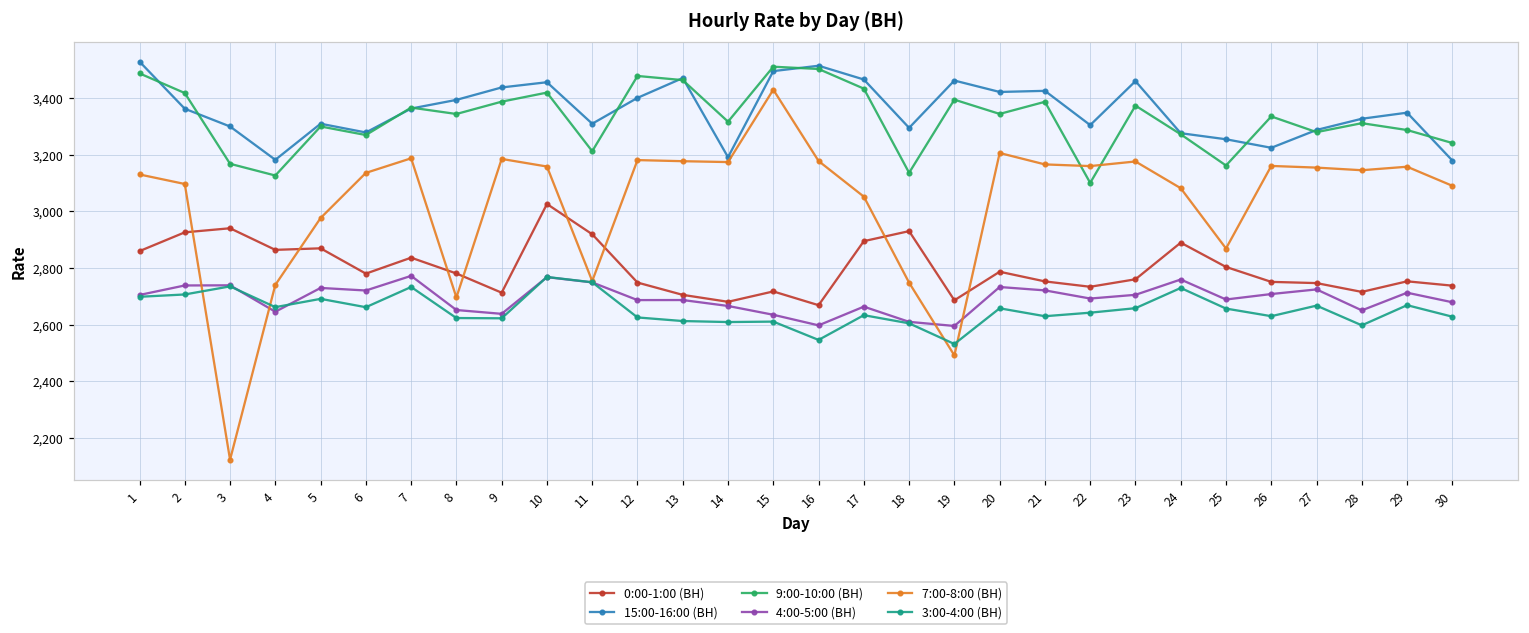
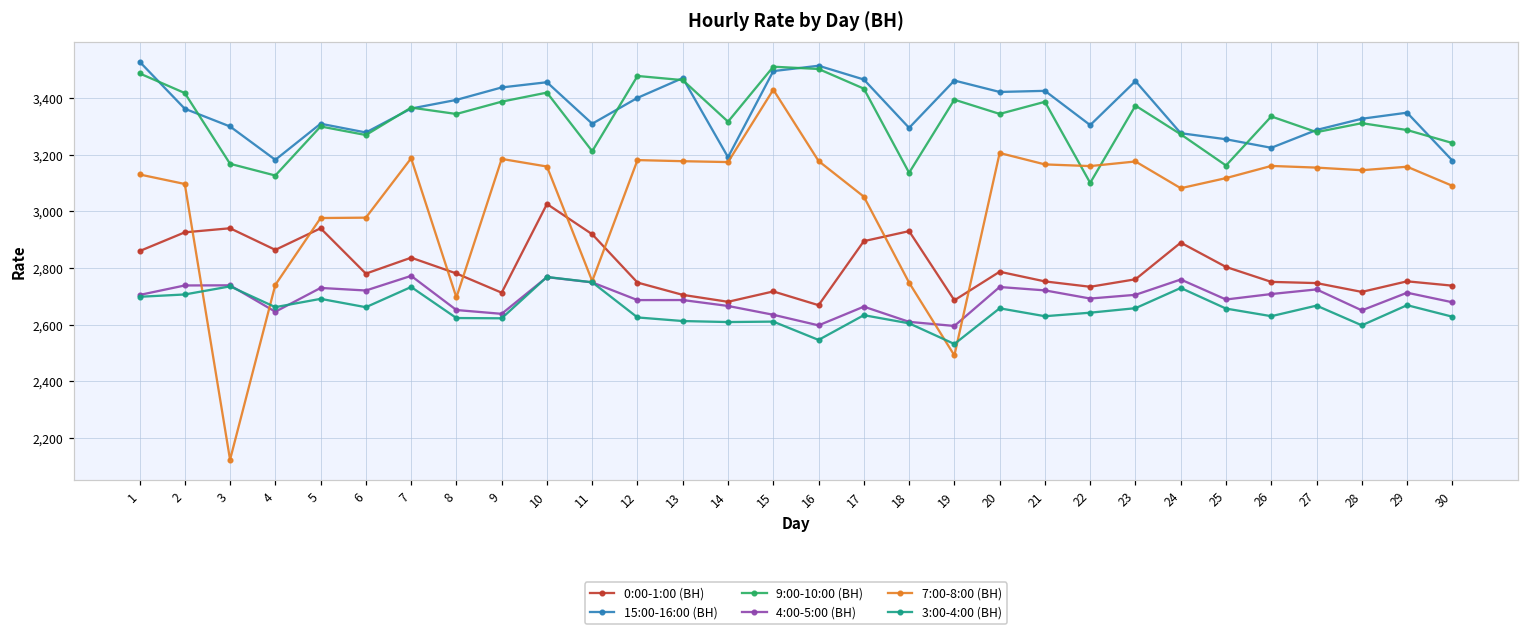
  {
    "0:00-1:00 (ВН)": {
      "1": "2,860",
      "2": "2,930",
      "3": "2,940",
      "4": "2,860",
-     "5": "2,870",
+     "5": "2,940",
      "6": "2,780",
      "7": "2,840",
      "8": "2,780",
      "9": "2,710",
      "10": "3,030",
      "11": "2,920",
      "12": "2,750",
      "13": "2,710",
      "14": "2,680",
      "15": "2,720",
      "16": "2,670",
      "17": "2,900",
      "18": "2,930",
      "19": "2,690",
      "20": "2,790",
      "21": "2,750",
      "22": "2,730",
      "23": "2,760",
      "24": "2,890",
      "25": "2,800",
      "26": "2,750",
      "27": "2,750",
      "28": "2,720",
      "29": "2,750",
      "30": "2,740"
    },
    "15:00-16:00 (ВН)": {
      "1": "3,530",
      "2": "3,360",
      "3": "3,300",
      "4": "3,180",
      "8": "3,390",
      "9": "3,440",
      "10": "3,460",
      "11": "3,310",
      "12": "3,400",
      "14": "3,190",
      "15": "3,500",
      "16": "3,510",
      "17": "3,470",
      "18": "3,300",
      "19": "3,460",
      "20": "3,420",
      "21": "3,430",
      "22": "3,310",
      "23": "3,460",
      "25": "3,250",
      "26": "3,220",
      "28": "3,330",
      "29": "3,350",
      "30": "3,180"
    },
    "4:00-5:00 (ВН)": {
      "2": "2,740",
      "4": "2,650",
      "5": "2,730",
      "6": "2,720",
      "7": "2,770",
      "8": "2,650",
      "9": "2,640",
      "12": "2,690",
      "13": "2,690",
      "14": "2,670",
      "15": "2,630",
      "16": "2,600",
      "17": "2,660",
      "19": "2,600",
      "20": "2,730",
      "21": "2,720",
      "22": "2,690",
      "23": "2,710",
      "24": "2,760",
      "25": "2,690",
      "26": "2,710",
      "27": "2,720",
      "28": "2,650",
      "29": "2,710",
      "30": "2,680"
    },
    "7:00-8:00 (ВН)": {
      "1": "3,130",
      "2": "3,100",
      "3": "2,120",
      "4": "2,740",
      "5": "2,980",
-     "6": "3,140",
+     "6": "2,980",
      "7": "3,190",
      "8": "2,700",
      "9": "3,190",
      "10": "3,160",
      "12": "3,180",
      "13": "3,180",
      "14": "3,170",
      "15": "3,430",
      "16": "3,180",
      "17": "3,050",
      "18": "2,750",
      "19": "2,490",
      "20": "3,210",
      "21": "3,170",
      "22": "3,160",
      "23": "3,180",
      "24": "3,080",
-     "25": "2,870",
+     "25": "3,120",
      "26": "3,160",
      "27": "3,150",
      "28": "3,150",
      "29": "3,160",
      "30": "3,090"
    }
  }
